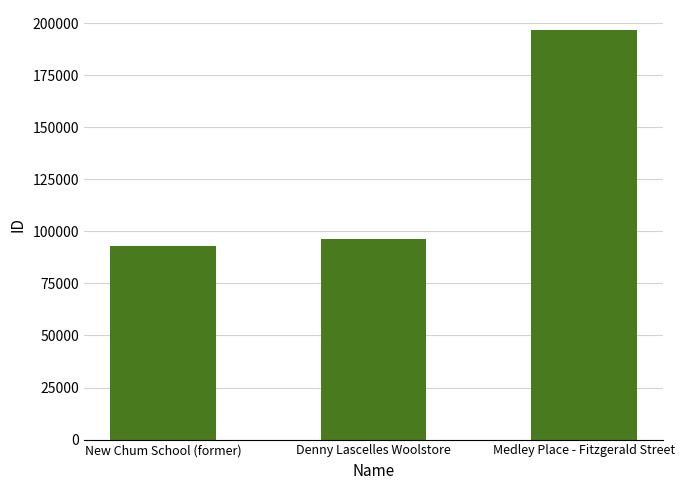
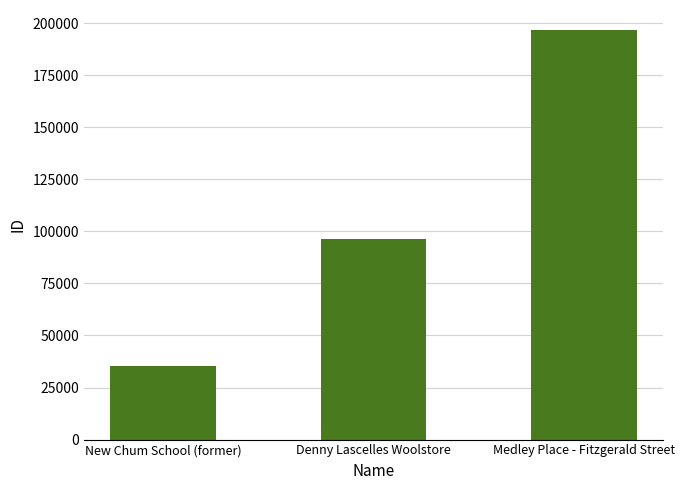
  {
-   "New Chum School (former)": 93000,
+   "New Chum School (former)": 35000,
    "Denny Lascelles Woolstore": 97000,
    "Medley Place - Fitzgerald Street": 197000
  }
